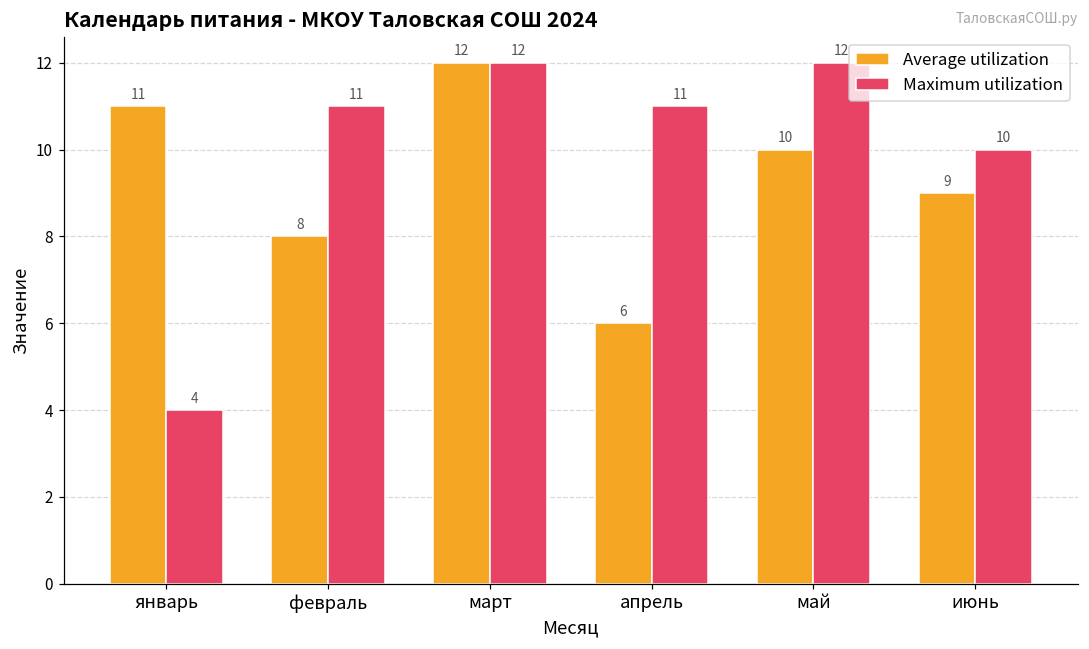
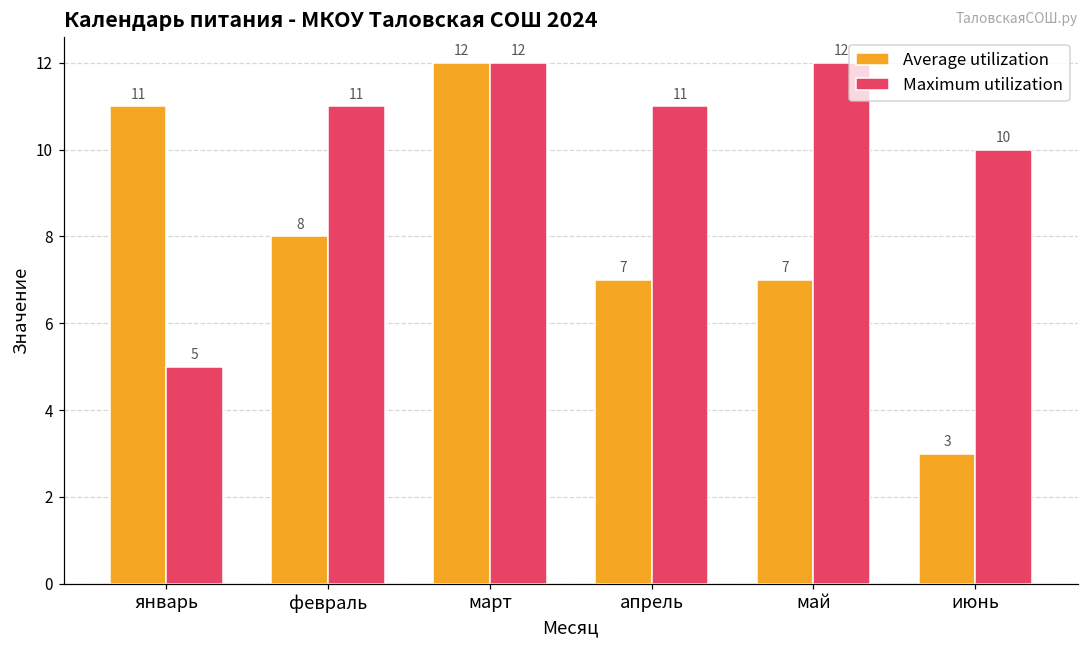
  {
    "Average utilization": {
      "январь": 11,
      "февраль": 8,
      "март": 12,
-     "апрель": 6,
-     "май": 10,
-     "июнь": 9
+     "апрель": 7,
+     "май": 7,
+     "июнь": 3
    },
    "Maximum utilization": {
-     "январь": 4,
+     "январь": 5,
      "февраль": 11,
      "март": 12,
      "апрель": 11,
      "июнь": 10
    }
  }
